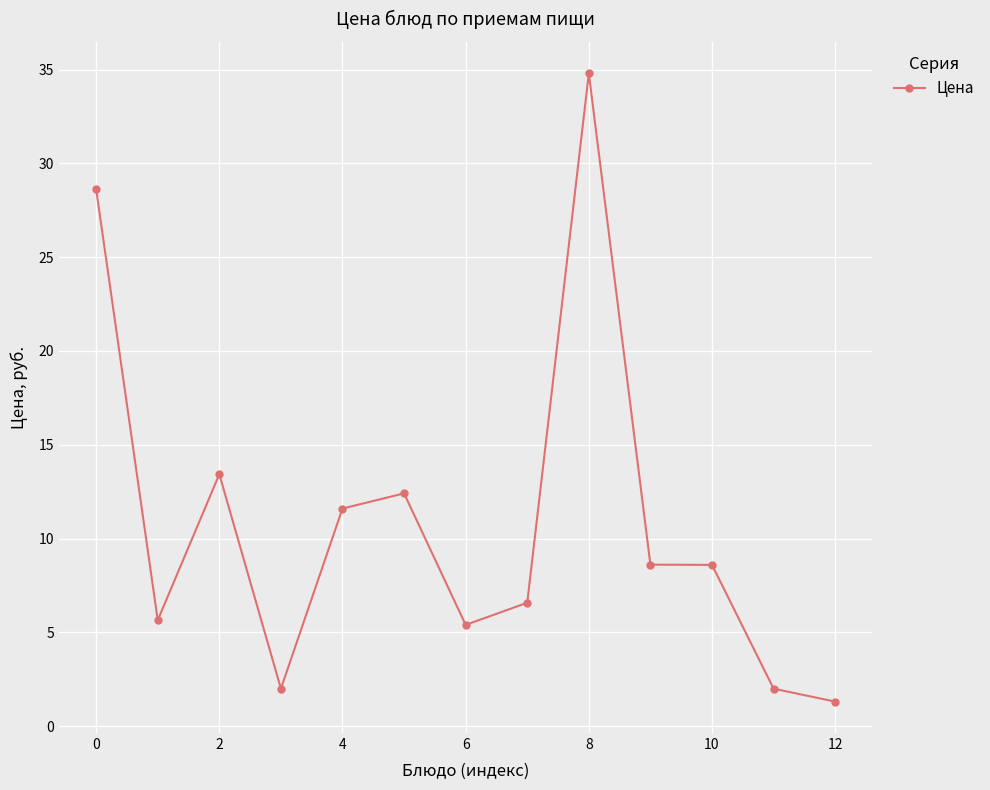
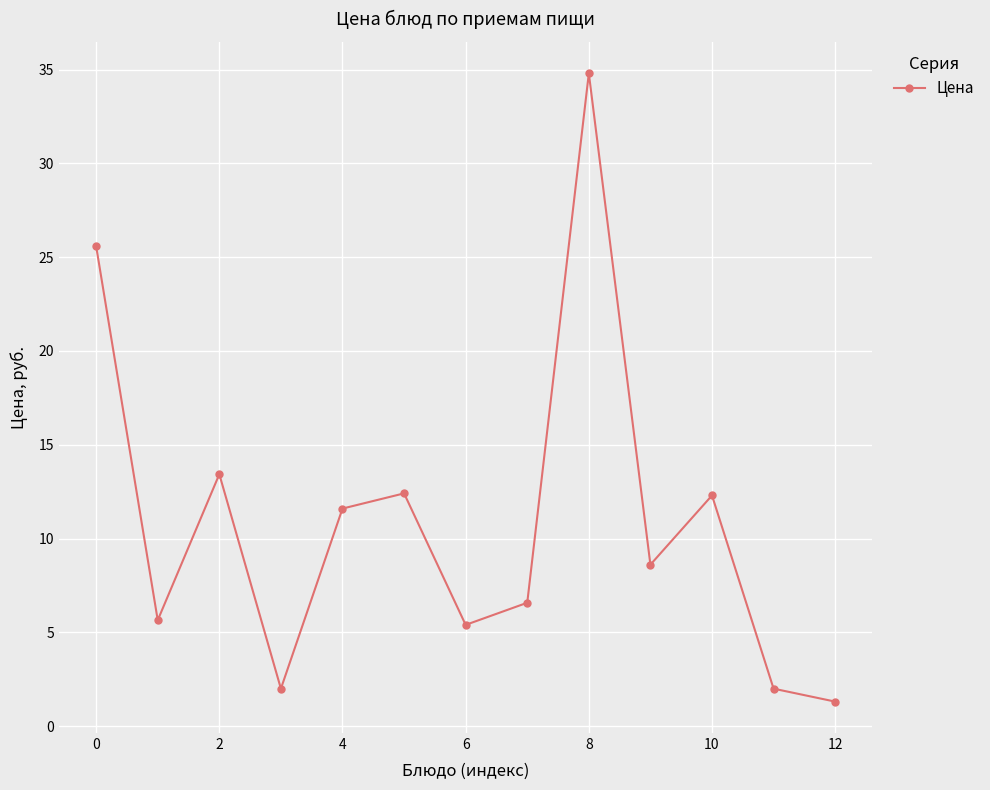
  {
-   "0": 28.6,
+   "0": 25.6,
    "2": 13.4,
    "4": 11.6,
    "6": 5.4,
    "8": 34.8,
-   "10": 8.6,
+   "10": 12.3,
    "12": 1.3
  }
